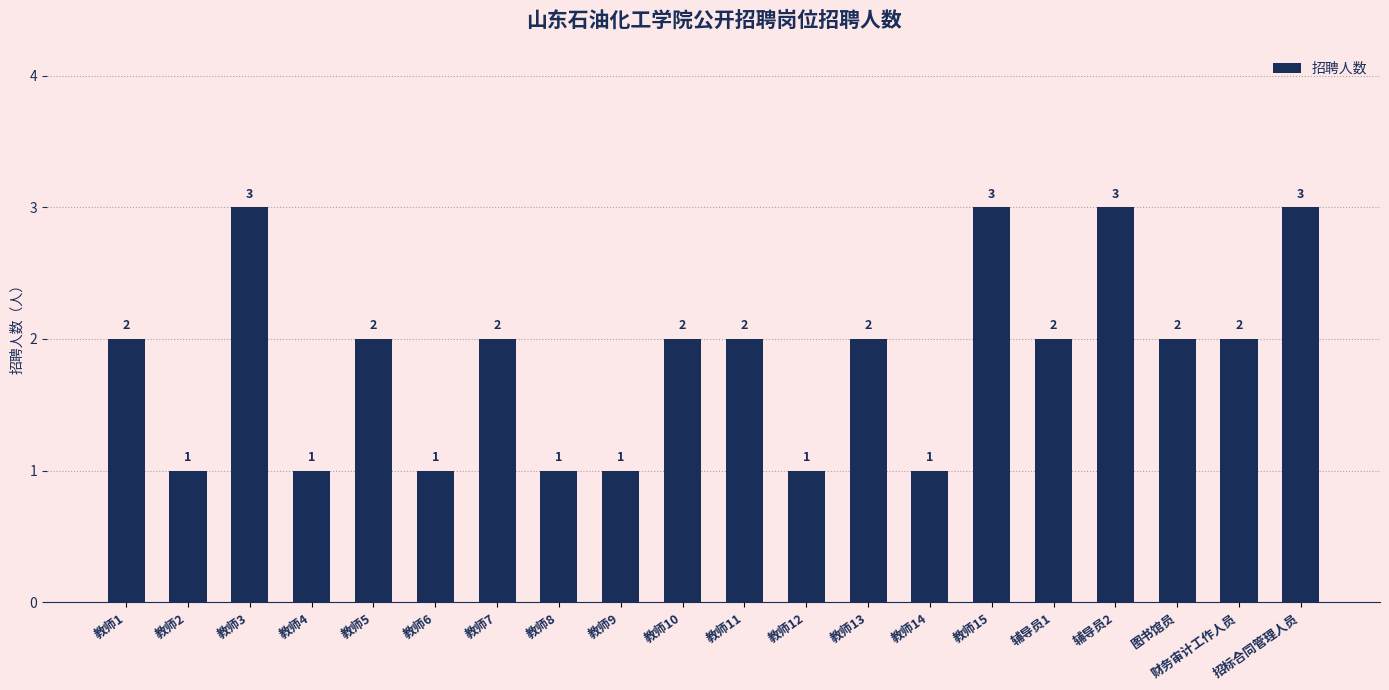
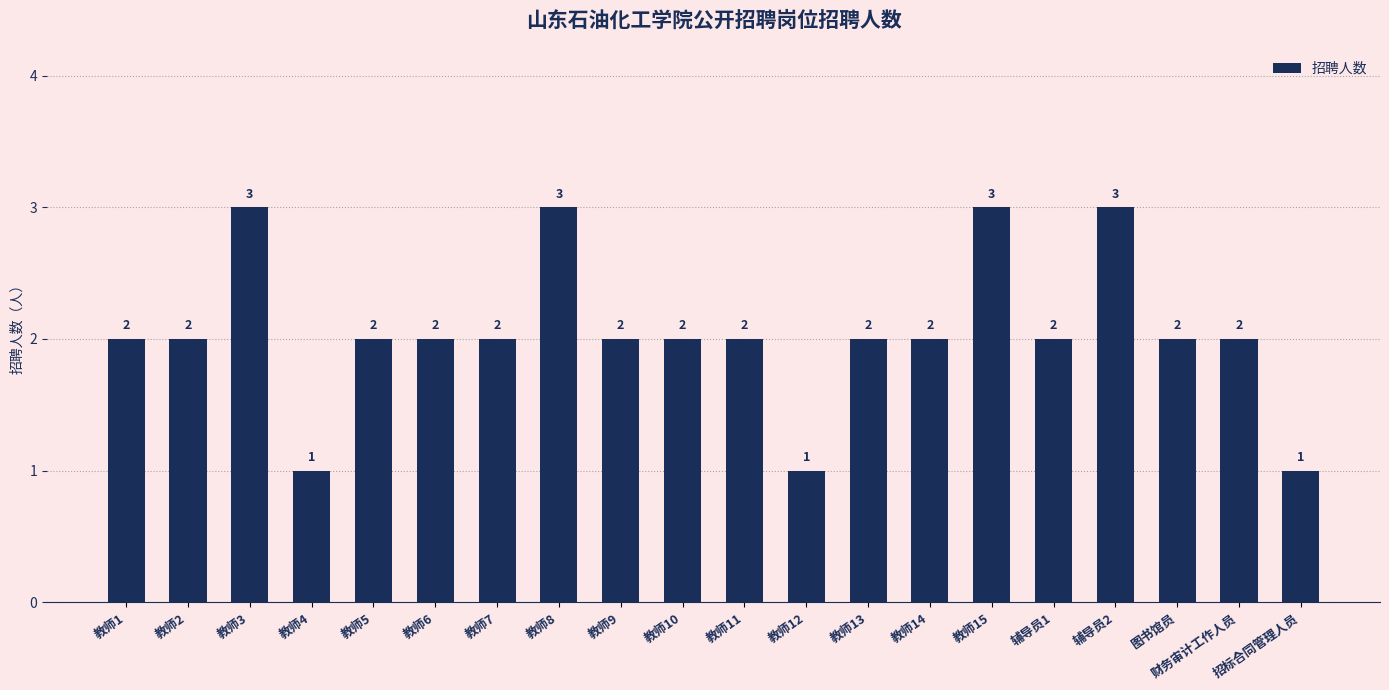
  {
    "教师1": 2,
-   "教师2": 1,
+   "教师2": 2,
    "教师3": 3,
    "教师4": 1,
    "教师5": 2,
-   "教师6": 1,
+   "教师6": 2,
    "教师7": 2,
-   "教师8": 1,
-   "教师9": 1,
+   "教师8": 3,
+   "教师9": 2,
    "教师10": 2,
    "教师11": 2,
    "教师12": 1,
    "教师13": 2,
-   "教师14": 1,
+   "教师14": 2,
    "教师15": 3,
    "辅导员1": 2,
    "辅导员2": 3,
    "图书馆员": 2,
    "财务审计工作人员": 2,
-   "招标合同管理人员": 3
+   "招标合同管理人员": 1
  }
